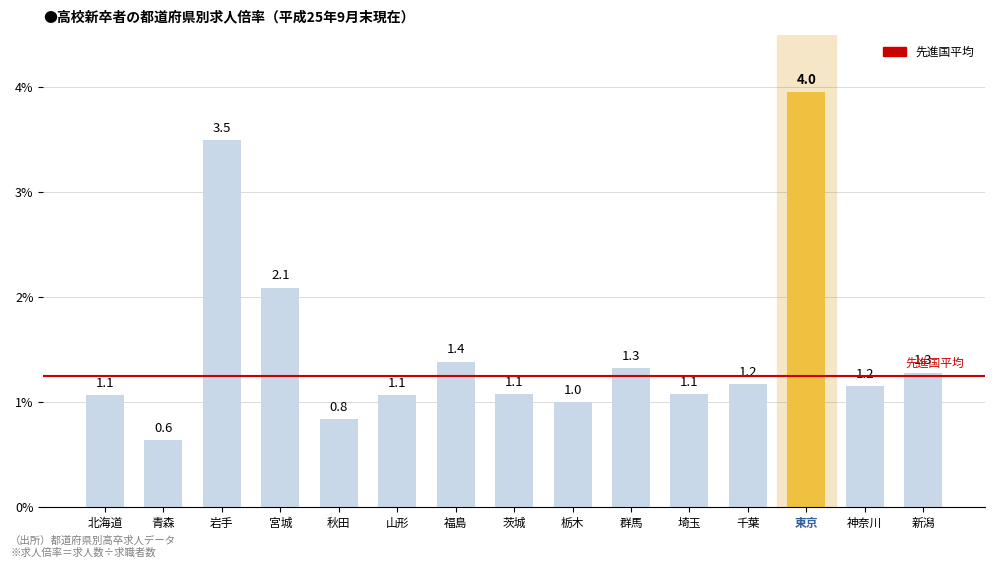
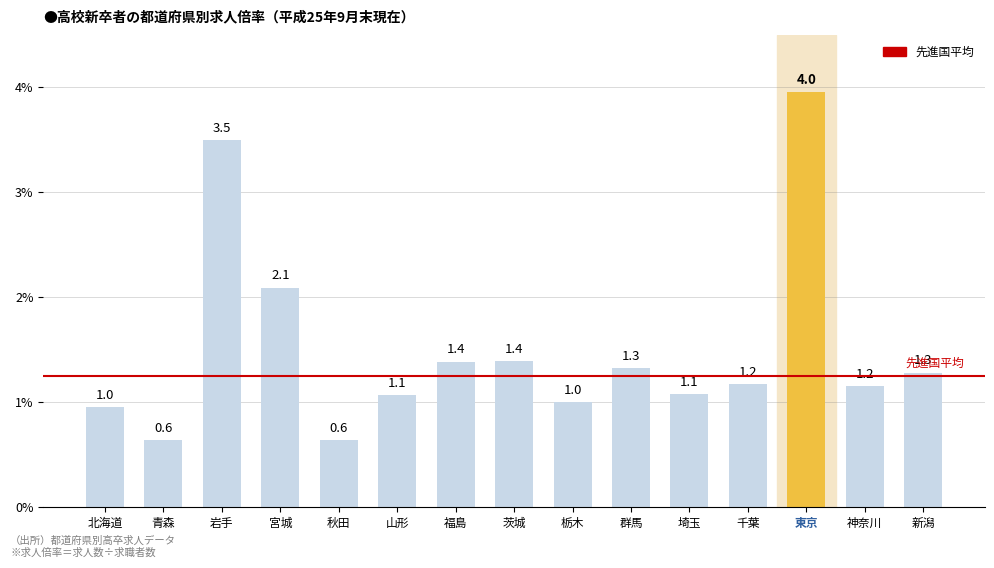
  {
-   "北海道": 1.1,
+   "北海道": 1.0,
    "青森": 0.6,
    "岩手": 3.5,
    "宮城": 2.1,
-   "秋田": 0.8,
+   "秋田": 0.6,
    "山形": 1.1,
    "福島": 1.4,
-   "茨城": 1.1,
+   "茨城": 1.4,
    "栃木": 1.0,
    "群馬": 1.3,
    "埼玉": 1.1,
    "千葉": 1.2,
    "東京": 4.0,
    "神奈川": 1.2
  }
